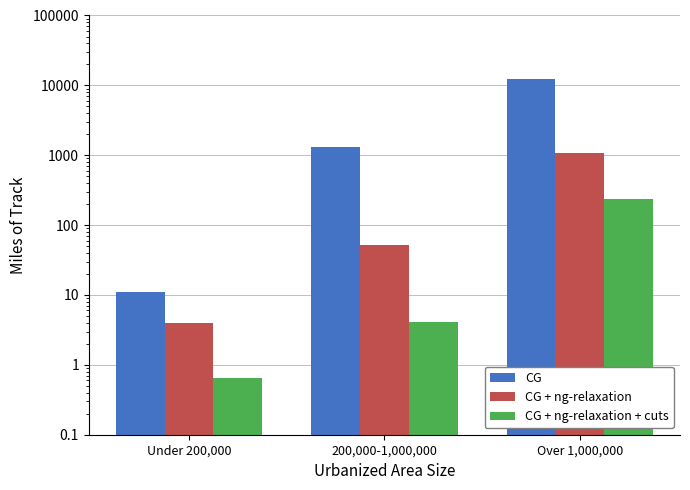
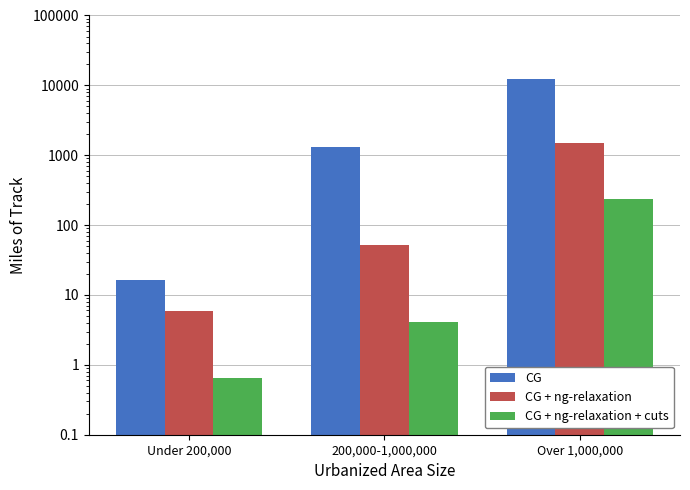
  {
    "CG": {
-     "Under 200,000": 11,
+     "Under 200,000": 17,
      "200,000-1,000,000": 1300,
      "Over 1,000,000": 12000
    },
    "CG + ng-relaxation": {
-     "Under 200,000": 4,
+     "Under 200,000": 6,
      "200,000-1,000,000": 50,
-     "Over 1,000,000": 1100
+     "Over 1,000,000": 1500
    },
    "CG + ng-relaxation + cuts": {
      "Under 200,000": 0.6,
      "200,000-1,000,000": 4,
      "Over 1,000,000": 240
    }
  }
